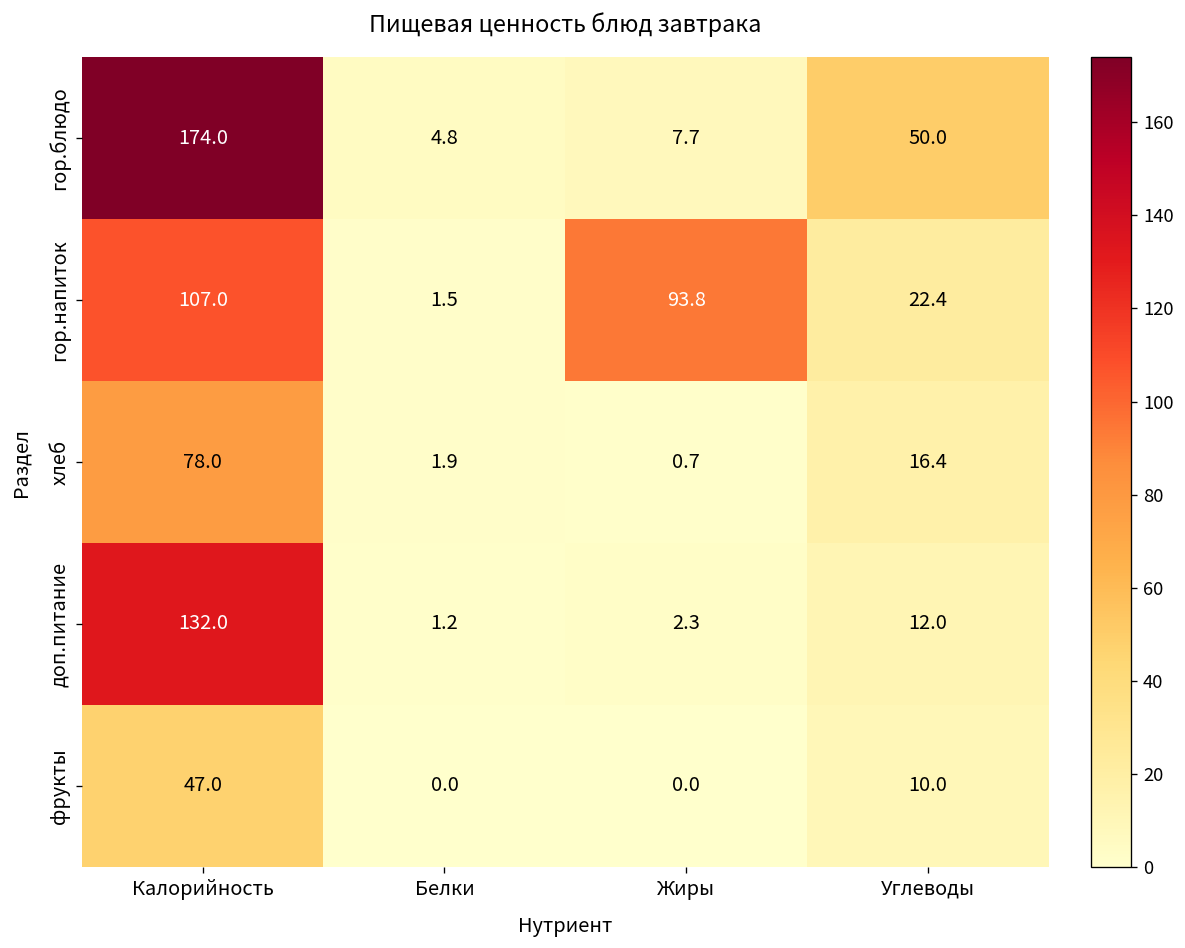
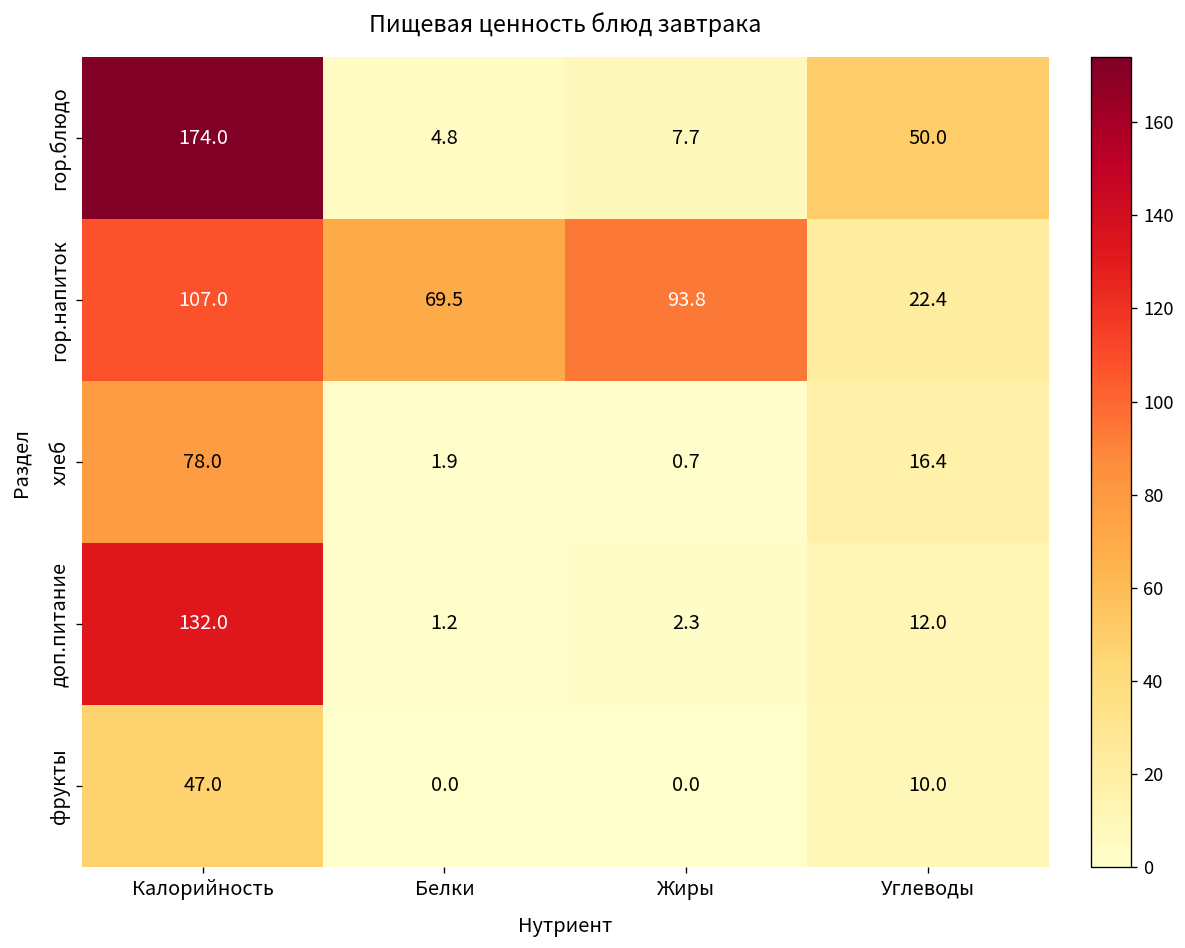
  {
    "гор.блюдо": {
      "Калорийность": 174.0,
      "Белки": 4.8,
      "Жиры": 7.7,
      "Углеводы": 50.0
    },
    "гор.напиток": {
      "Калорийность": 107.0,
-     "Белки": 1.5,
+     "Белки": 69.5,
      "Жиры": 93.8,
      "Углеводы": 22.4
    },
    "хлеб": {
      "Калорийность": 78.0,
      "Белки": 1.9,
      "Жиры": 0.7,
      "Углеводы": 16.4
    },
    "доп.питание": {
      "Калорийность": 132.0,
      "Белки": 1.2,
      "Жиры": 2.3,
      "Углеводы": 12.0
    },
    "фрукты": {
      "Калорийность": 47.0,
      "Белки": 0.0,
      "Жиры": 0.0,
      "Углеводы": 10.0
    }
  }
